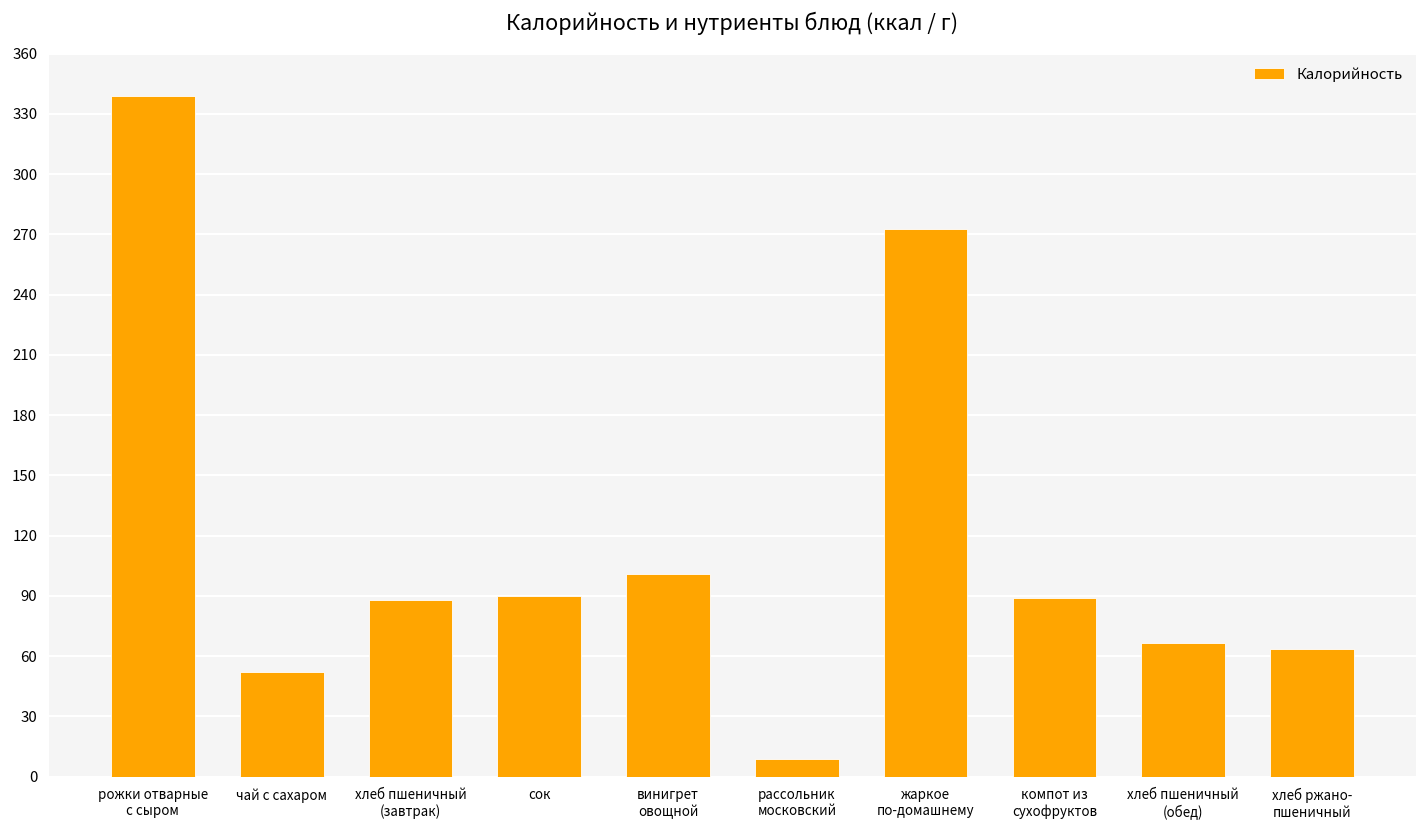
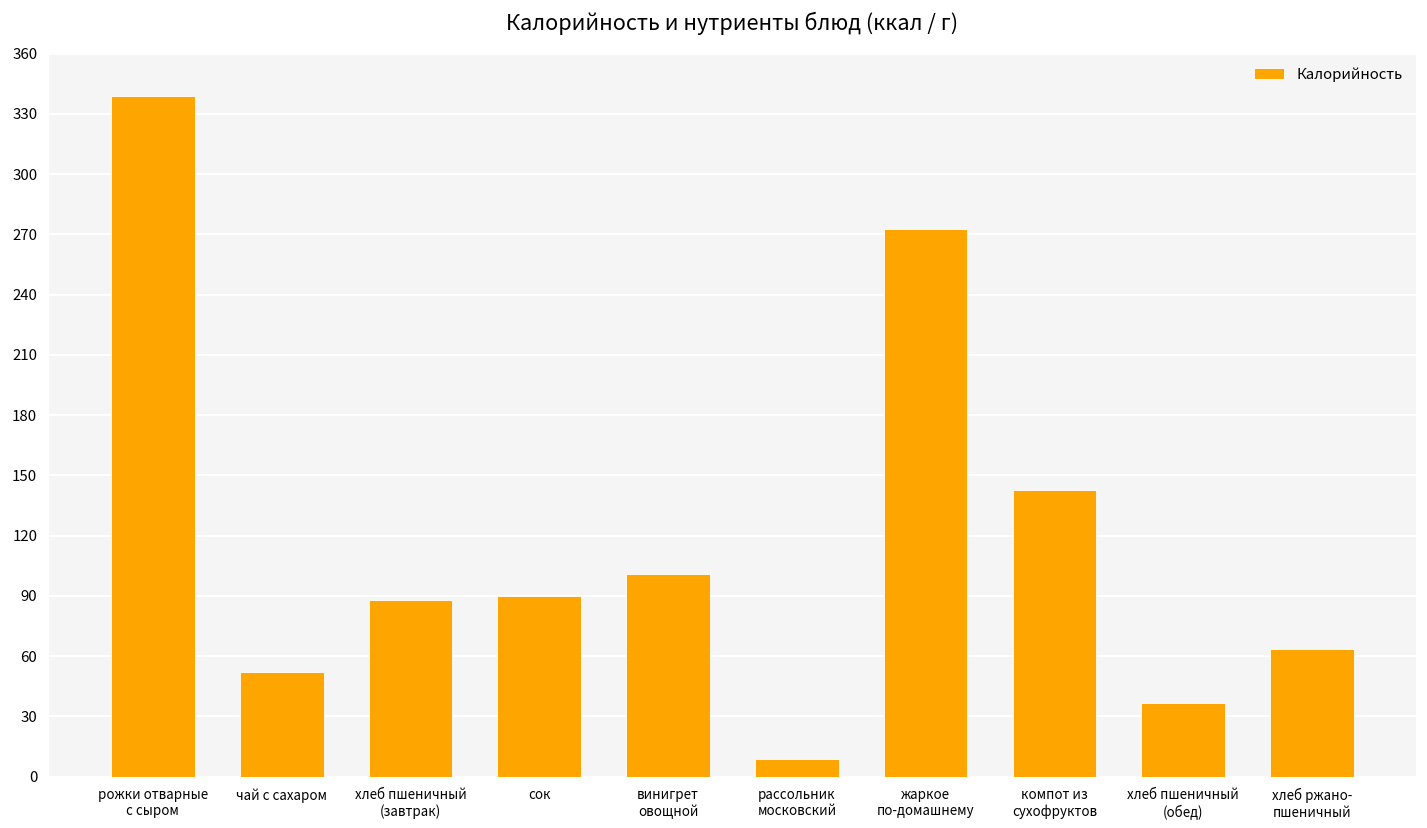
  {
    "рожки отварные с сыром": 339,
    "чай с сахаром": 52,
    "хлеб пшеничный (завтрак)": 88,
    "сок": 90,
    "винигрет овощной": 101,
    "рассольник московский": 9,
    "жаркое по-домашнему": 273,
-   "компот из сухофруктов": 89,
-   "хлеб пшеничный (обед)": 66,
+   "компот из сухофруктов": 143,
+   "хлеб пшеничный (обед)": 37,
    "хлеб ржано- пшеничный": 63
  }
